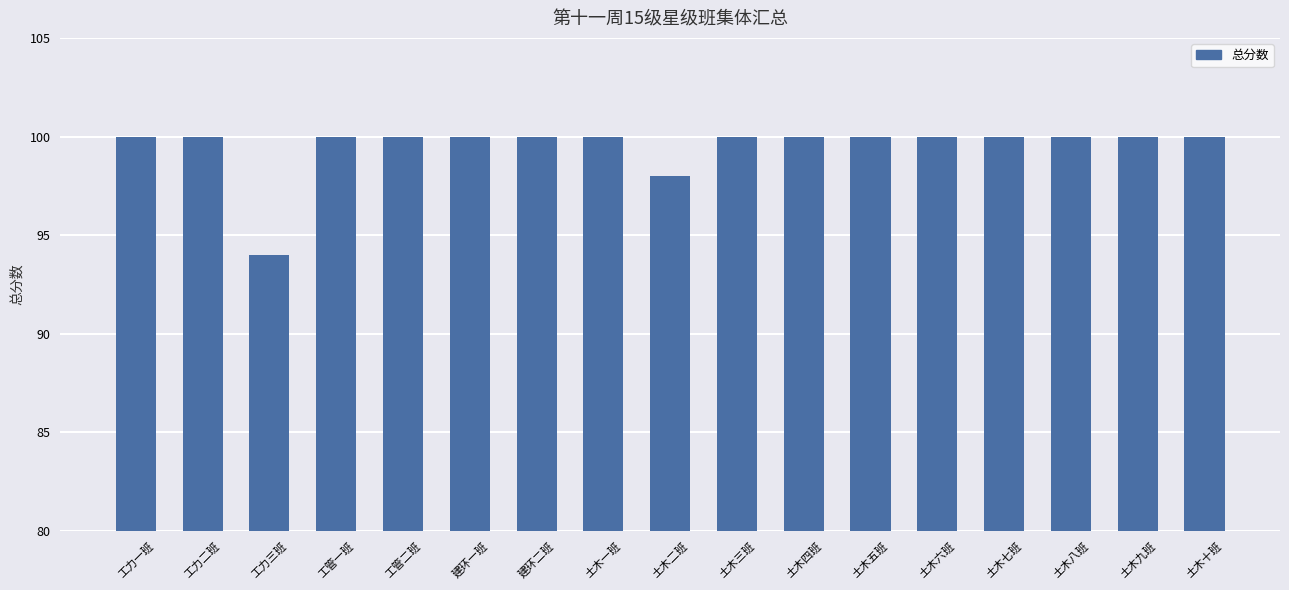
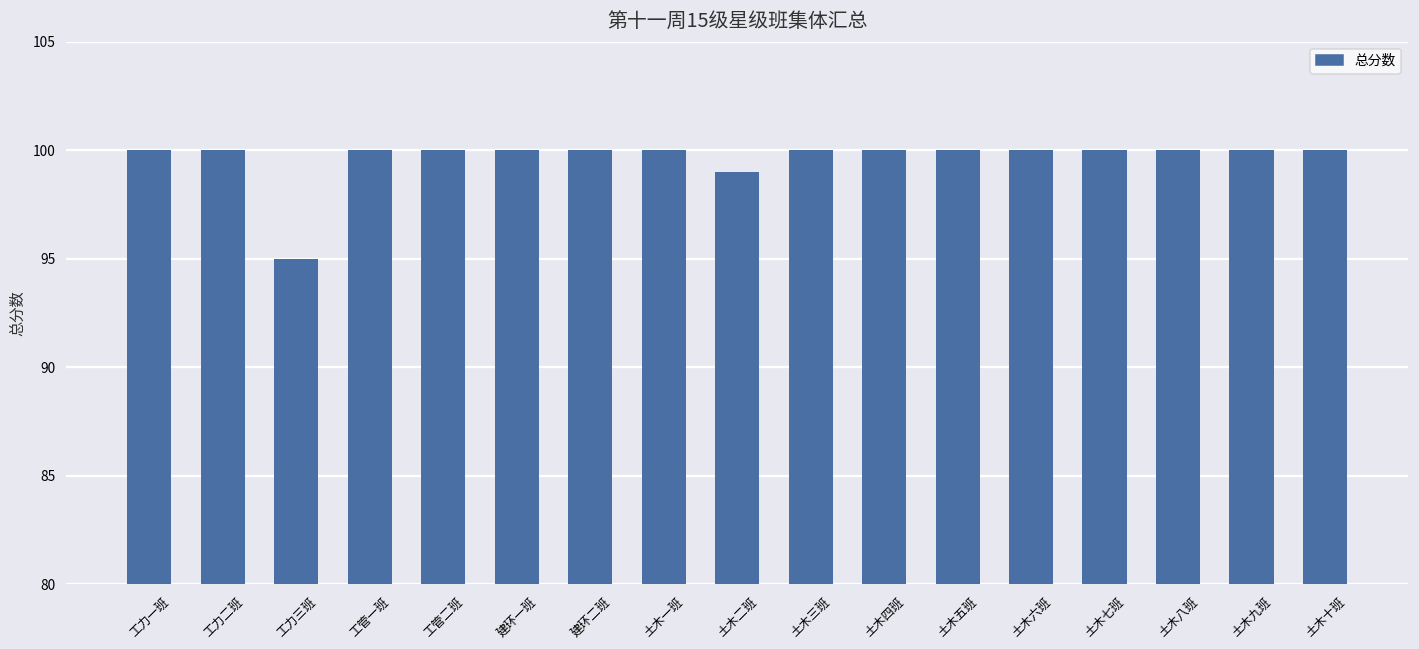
  {
    "工力一班": 100,
    "工力二班": 100,
-   "工力三班": 94,
+   "工力三班": 95,
    "工管一班": 100,
    "工管二班": 100,
    "建环一班": 100,
    "建环二班": 100,
    "土木一班": 100,
-   "土木二班": 98,
+   "土木二班": 99,
    "土木三班": 100,
    "土木四班": 100,
    "土木五班": 100,
    "土木六班": 100,
    "土木七班": 100,
    "土木八班": 100,
    "土木九班": 100,
    "土木十班": 100
  }
